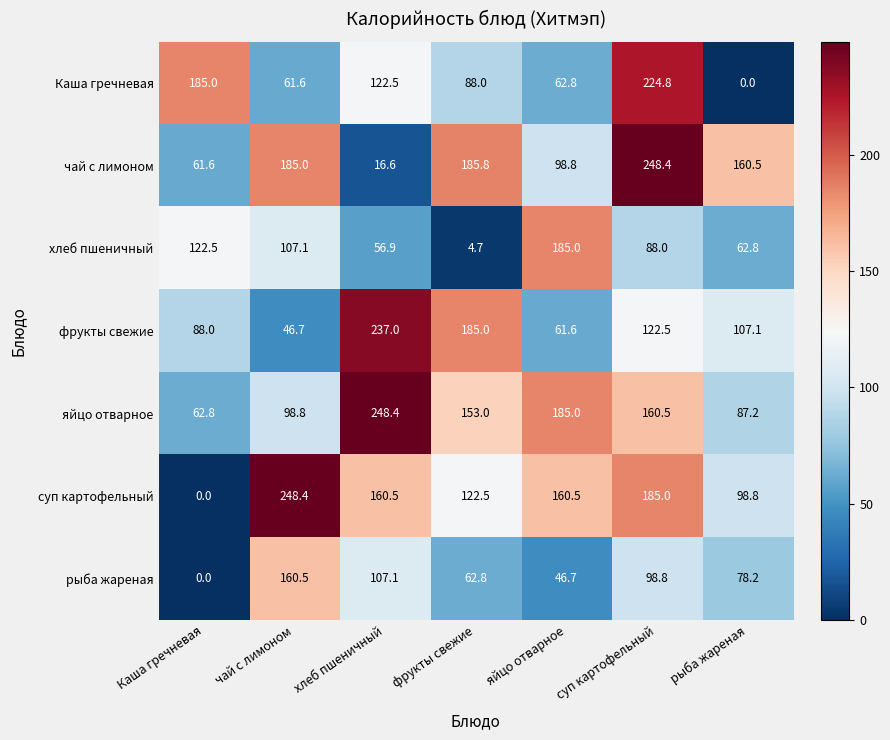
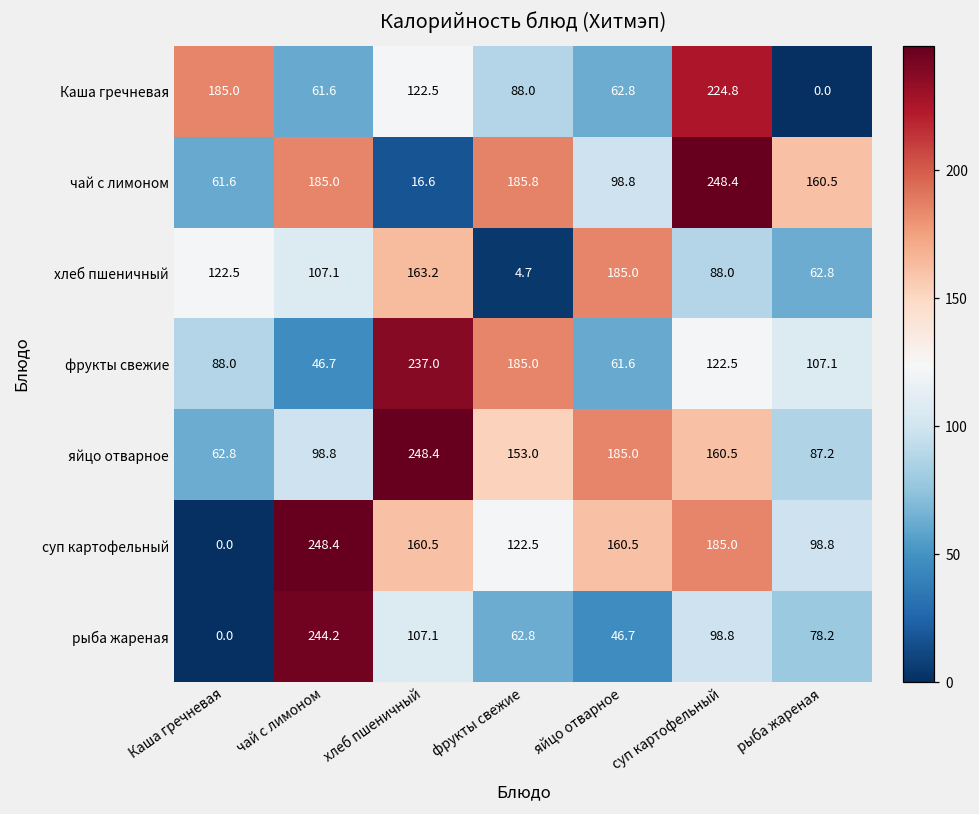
  {
    "Каша гречневая": {
      "Каша гречневая": 185.0,
      "чай с лимоном": 61.6,
      "хлеб пшеничный": 122.5,
      "фрукты свежие": 88.0,
      "яйцо отварное": 62.8,
      "суп картофельный": 224.8,
      "рыба жареная": 0.0
    },
    "чай с лимоном": {
      "Каша гречневая": 61.6,
      "чай с лимоном": 185.0,
      "хлеб пшеничный": 16.6,
      "фрукты свежие": 185.8,
      "яйцо отварное": 98.8,
      "суп картофельный": 248.4,
      "рыба жареная": 160.5
    },
    "хлеб пшеничный": {
      "Каша гречневая": 122.5,
      "чай с лимоном": 107.1,
-     "хлеб пшеничный": 56.9,
+     "хлеб пшеничный": 163.2,
      "фрукты свежие": 4.7,
      "яйцо отварное": 185.0,
      "суп картофельный": 88.0,
      "рыба жареная": 62.8
    },
    "фрукты свежие": {
      "Каша гречневая": 88.0,
      "чай с лимоном": 46.7,
      "хлеб пшеничный": 237.0,
      "фрукты свежие": 185.0,
      "яйцо отварное": 61.6,
      "суп картофельный": 122.5,
      "рыба жареная": 107.1
    },
    "яйцо отварное": {
      "Каша гречневая": 62.8,
      "чай с лимоном": 98.8,
      "хлеб пшеничный": 248.4,
      "фрукты свежие": 153.0,
      "яйцо отварное": 185.0,
      "суп картофельный": 160.5,
      "рыба жареная": 87.2
    },
    "суп картофельный": {
      "Каша гречневая": 0.0,
      "чай с лимоном": 248.4,
      "хлеб пшеничный": 160.5,
      "фрукты свежие": 122.5,
      "яйцо отварное": 160.5,
      "суп картофельный": 185.0,
      "рыба жареная": 98.8
    },
    "рыба жареная": {
      "Каша гречневая": 0.0,
-     "чай с лимоном": 160.5,
+     "чай с лимоном": 244.2,
      "хлеб пшеничный": 107.1,
      "фрукты свежие": 62.8,
      "яйцо отварное": 46.7,
      "суп картофельный": 98.8,
      "рыба жареная": 78.2
    }
  }
